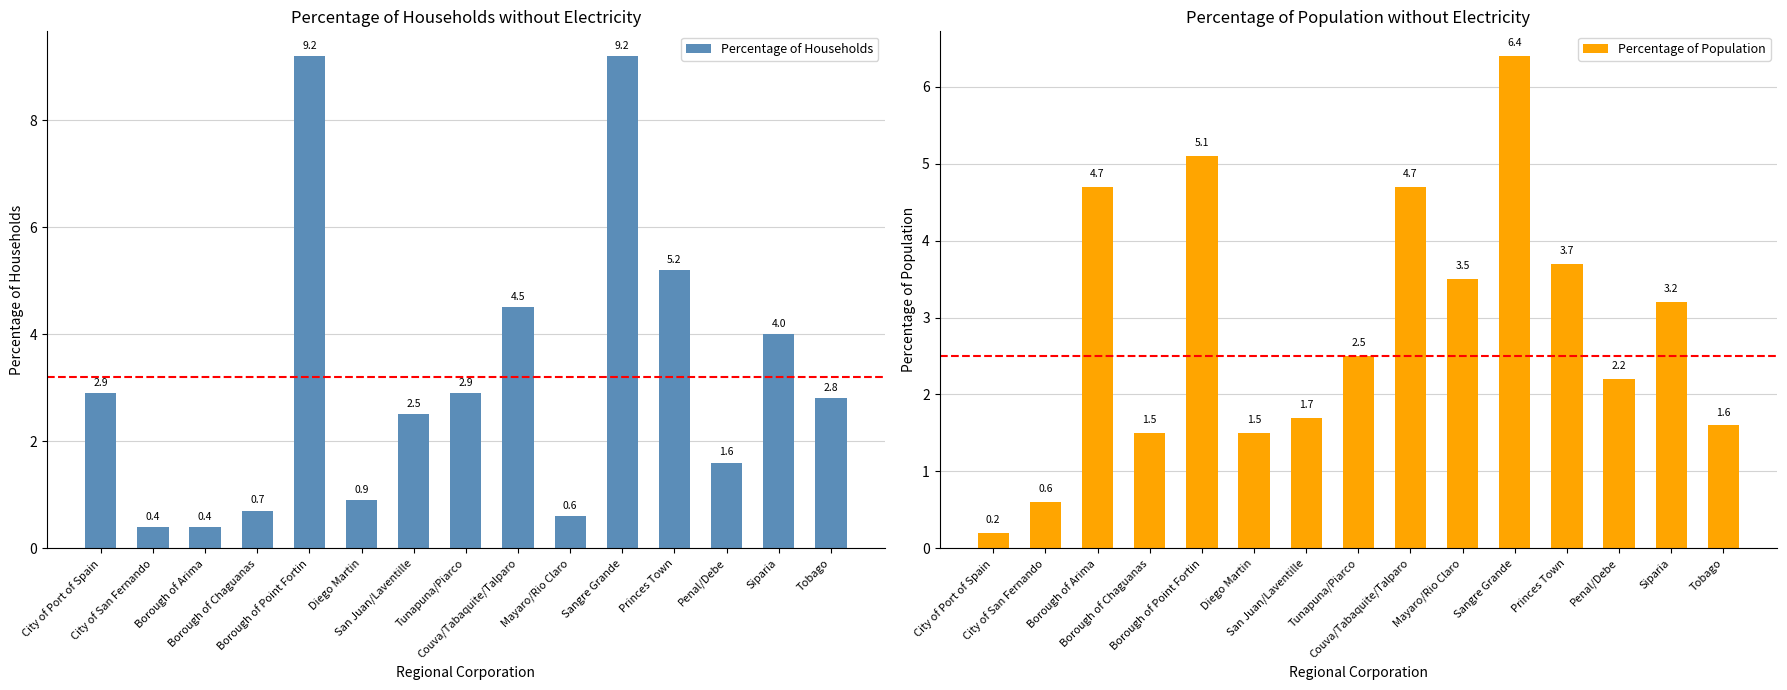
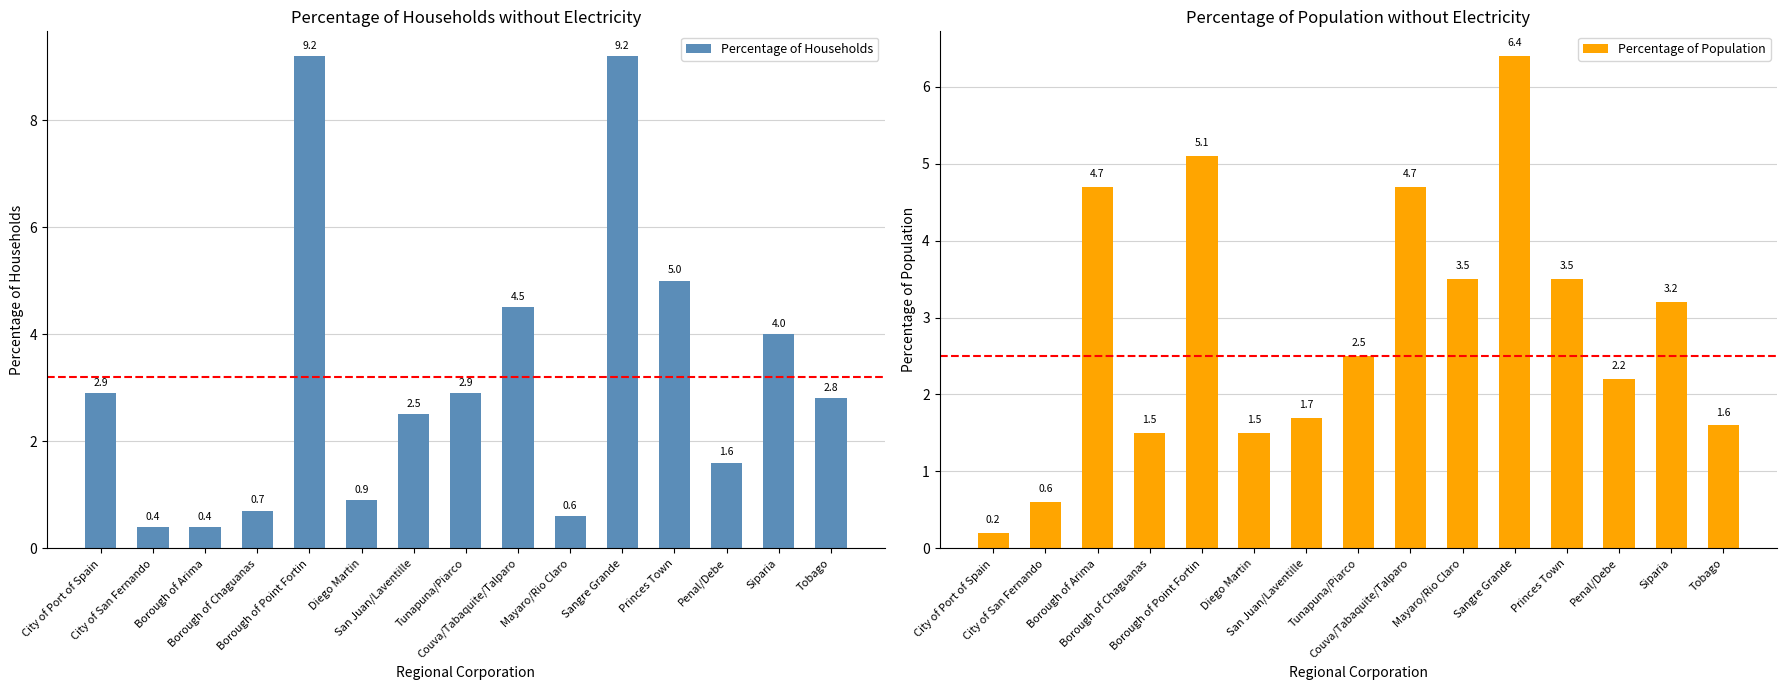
  {
    "Percentage of Households without Electricity": {
      "City of Port of Spain": 2.9,
      "City of San Fernando": 0.4,
      "Borough of Arima": 0.4,
      "Borough of Chaguanas": 0.7,
      "Borough of Point Fortin": 9.2,
      "Diego Martin": 0.9,
      "San Juan/Laventille": 2.5,
      "Tunapuna/Piarco": 2.9,
      "Couva/Tabaquite/Talparo": 4.5,
      "Mayaro/Rio Claro": 0.6,
      "Sangre Grande": 9.2,
-     "Princes Town": 5.2,
+     "Princes Town": 5.0,
      "Penal/Debe": 1.6,
      "Siparia": 4.0,
      "Tobago": 2.8
    },
    "Percentage of Population without Electricity": {
      "City of Port of Spain": 0.2,
      "City of San Fernando": 0.6,
      "Borough of Arima": 4.7,
      "Borough of Chaguanas": 1.5,
      "Borough of Point Fortin": 5.1,
      "Diego Martin": 1.5,
      "San Juan/Laventille": 1.7,
      "Tunapuna/Piarco": 2.5,
      "Couva/Tabaquite/Talparo": 4.7,
      "Mayaro/Rio Claro": 3.5,
      "Sangre Grande": 6.4,
-     "Princes Town": 3.7,
+     "Princes Town": 3.5,
      "Penal/Debe": 2.2,
      "Siparia": 3.2,
      "Tobago": 1.6
    }
  }
